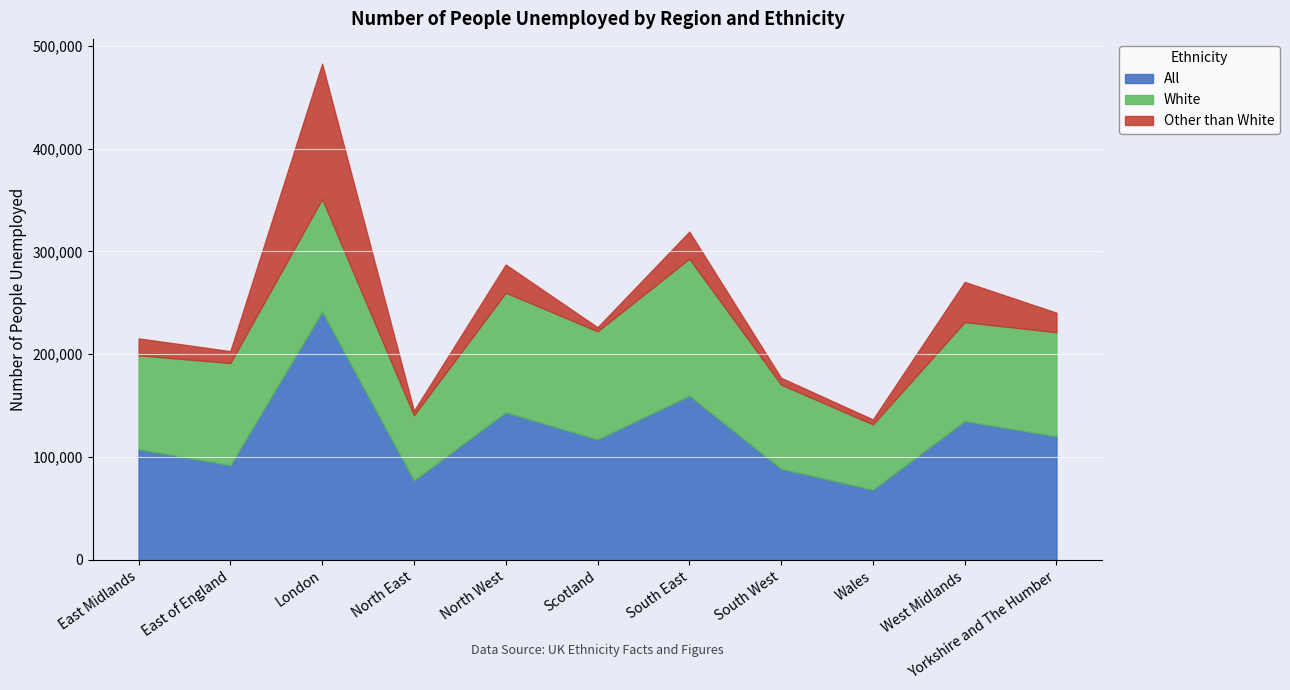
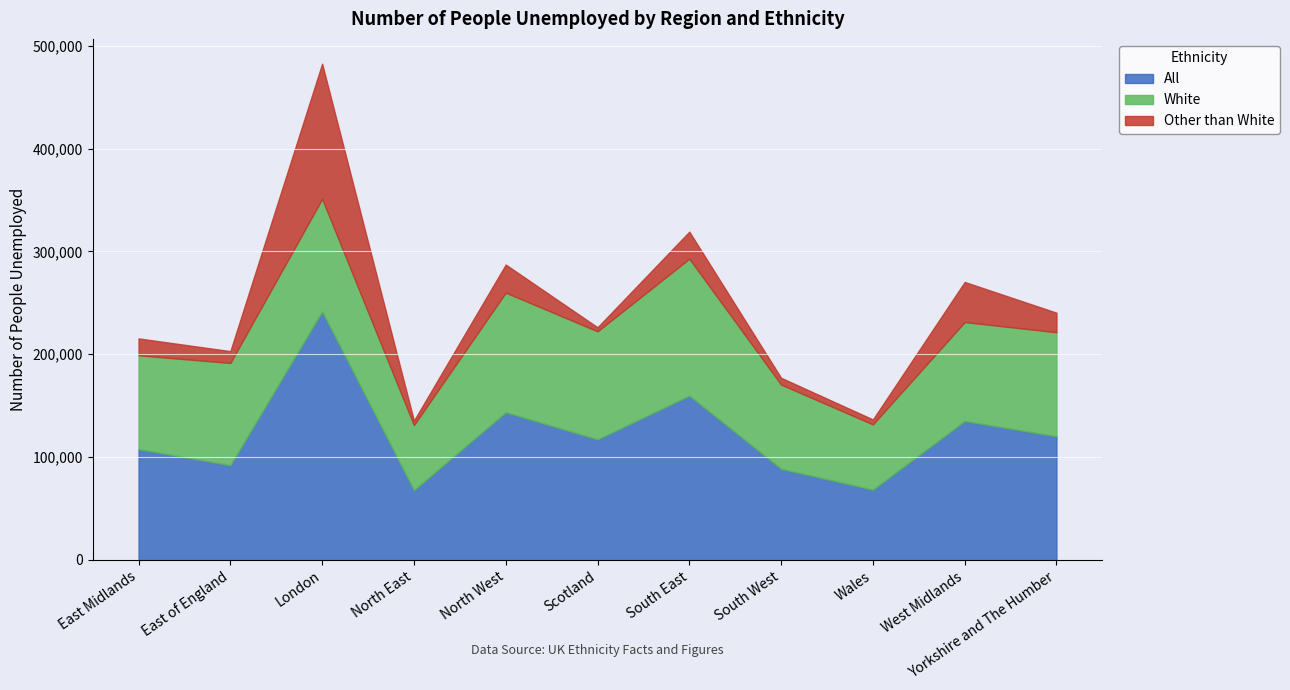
  {
    "All": {
      "East Midlands": "108,000",
      "East of England": "92,000",
      "London": "242,000",
-     "North East": "77,000",
+     "North East": "68,000",
      "North West": "144,000",
      "Scotland": "117,000",
      "South East": "160,000",
      "South West": "89,000",
      "Wales": "68,000",
      "West Midlands": "135,000",
      "Yorkshire and The Humber": "120,000"
    },
    "White": {
      "East Midlands": "91,000",
      "East of England": "99,000",
      "London": "110,000",
      "North East": "63,000",
      "North West": "116,000",
      "Scotland": "105,000",
      "South East": "133,000",
      "South West": "82,000",
      "Wales": "64,000",
      "West Midlands": "96,000",
      "Yorkshire and The Humber": "101,000"
    },
    "Other than White": {
      "East Midlands": "16,000",
      "East of England": "12,000",
      "London": "131,000",
      "North East": "4,000",
      "North West": "27,000",
      "Scotland": "4,000",
      "South East": "26,000",
      "South West": "7,000",
      "Wales": "5,000",
      "West Midlands": "39,000",
      "Yorkshire and The Humber": "19,000"
    }
  }
